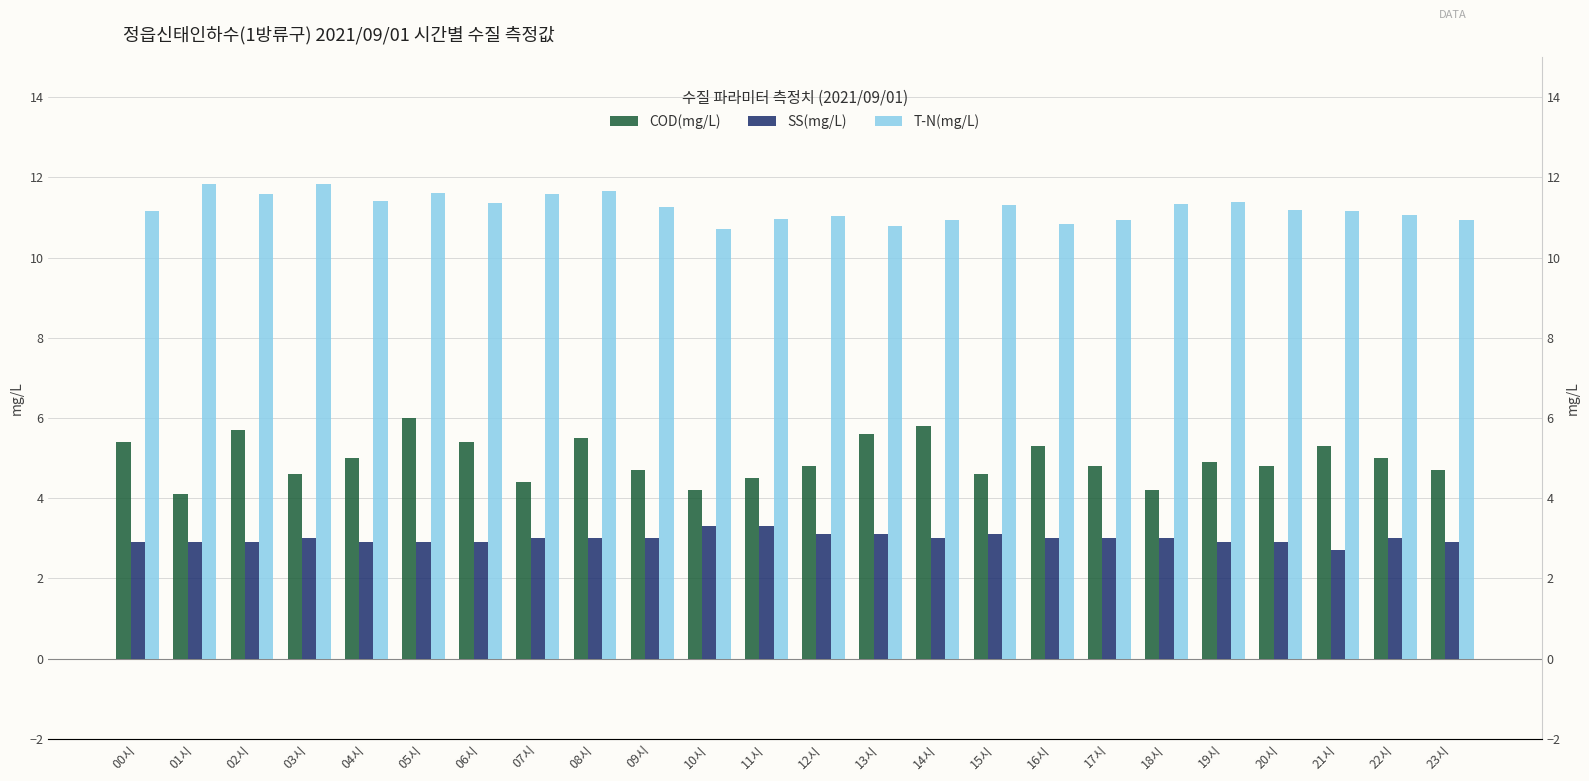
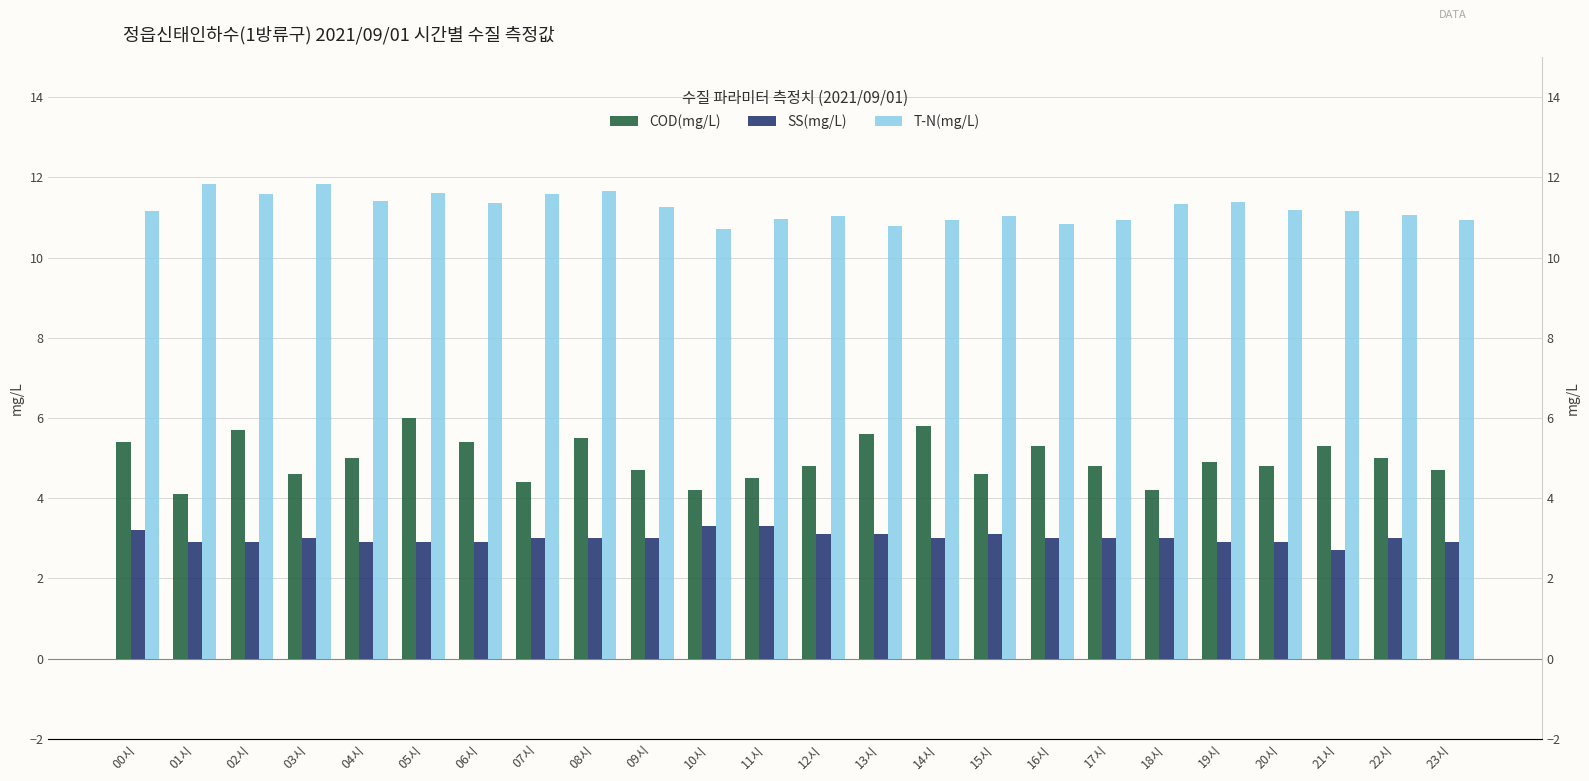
  {
    "COD(mg/L)": {
      "00시": 5.4,
      "01시": 4.1,
      "02시": 5.7,
      "03시": 4.6,
      "04시": 5.0,
      "05시": 6.0,
      "06시": 5.4,
      "07시": 4.4,
      "08시": 5.5,
      "09시": 4.7,
      "10시": 4.2,
      "11시": 4.5,
      "12시": 4.8,
      "13시": 5.6,
      "14시": 5.8,
      "15시": 4.6,
      "16시": 5.3,
      "17시": 4.8,
      "18시": 4.2,
      "19시": 4.9,
      "20시": 4.8,
      "21시": 5.3,
      "22시": 5.0,
      "23시": 4.7
    },
    "SS(mg/L)": {
-     "00시": 2.9,
+     "00시": 3.2,
      "01시": 2.9,
      "02시": 2.9,
      "03시": 3.0,
      "04시": 2.9,
      "05시": 2.9,
      "06시": 2.9,
      "07시": 3.0,
      "08시": 3.0,
      "09시": 3.0,
      "10시": 3.3,
      "11시": 3.3,
      "12시": 3.1,
      "13시": 3.1,
      "14시": 3.0,
      "15시": 3.1,
      "16시": 3.0,
      "17시": 3.0,
      "18시": 3.0,
      "19시": 2.9,
      "20시": 2.9,
      "21시": 2.7,
      "22시": 3.0,
      "23시": 2.9
    },
    "T-N(mg/L)": {
      "00시": 11.2,
      "01시": 11.8,
      "02시": 11.6,
      "03시": 11.8,
      "04시": 11.4,
      "05시": 11.6,
      "06시": 11.4,
      "07시": 11.6,
      "08시": 11.7,
      "09시": 11.3,
      "10시": 10.7,
      "11시": 11.0,
      "12시": 11.0,
      "13시": 10.8,
      "14시": 10.9,
-     "15시": 11.3,
+     "15시": 11.0,
      "16시": 10.8,
      "17시": 10.9,
      "18시": 11.3,
      "19시": 11.4,
      "20시": 11.2,
      "21시": 11.2,
      "22시": 11.1,
      "23시": 10.9
    }
  }
